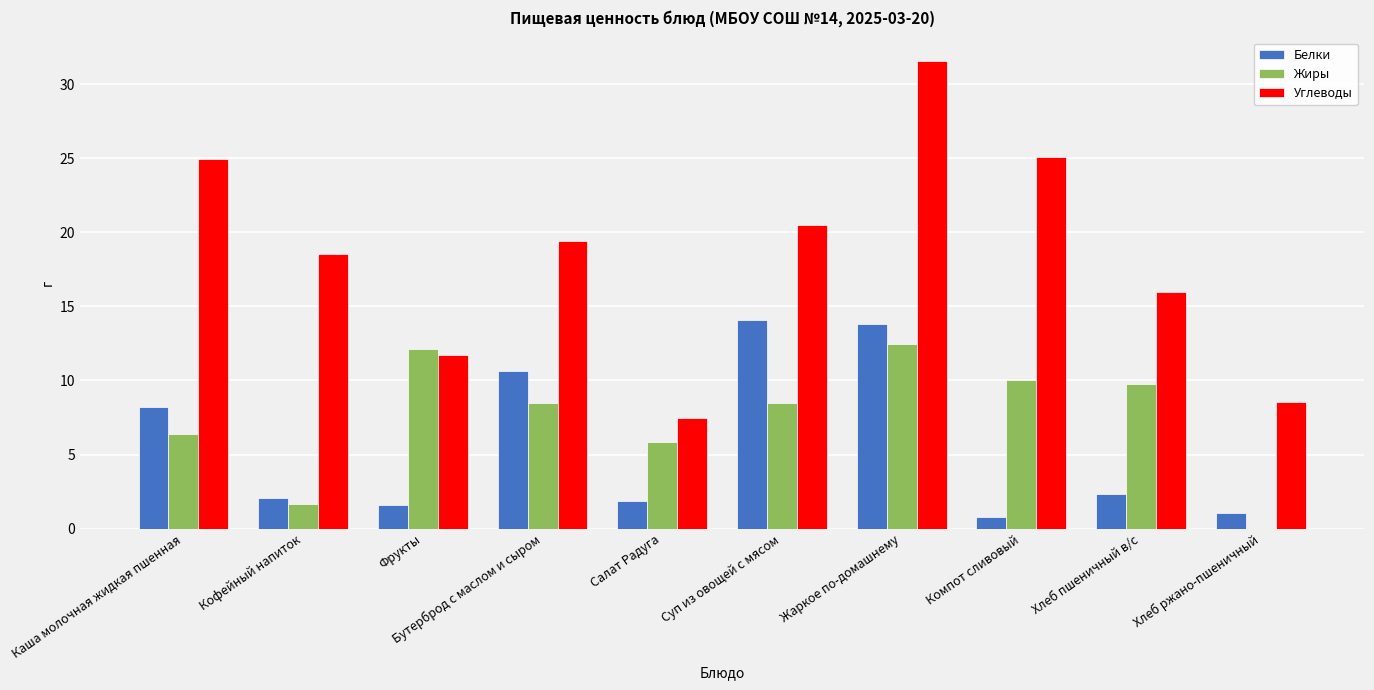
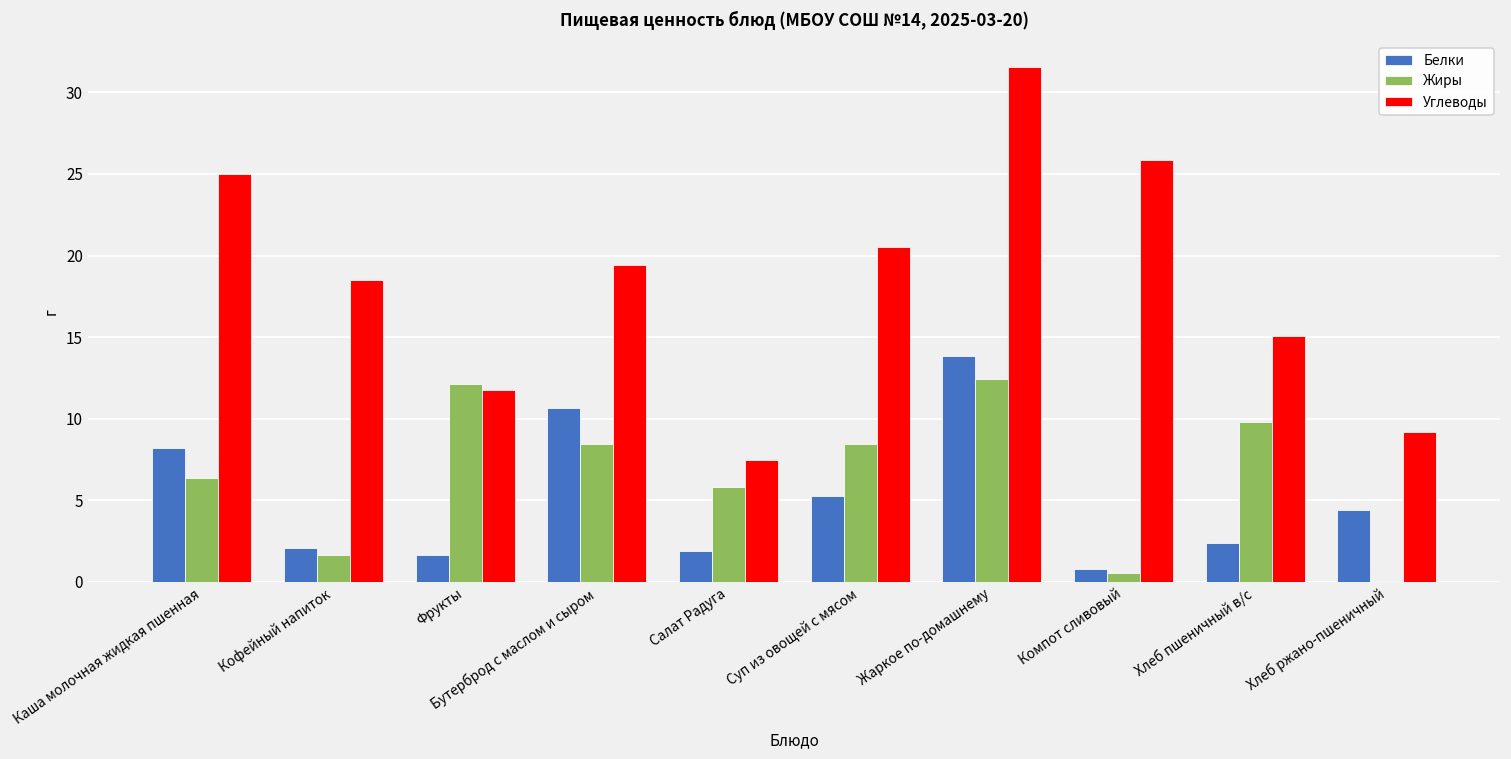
  {
    "Белки": {
      "Каша молочная жидкая пшенная": 8.2,
      "Кофейный напиток": 2.1,
      "Фрукты": 1.6,
      "Бутерброд с маслом и сыром": 10.6,
      "Салат Радуга": 1.9,
-     "Суп из овощей с мясом": 14.1,
+     "Суп из овощей с мясом": 5.3,
      "Жаркое по-домашнему": 13.8,
      "Компот сливовый": 0.8,
      "Хлеб пшеничный в/с": 2.4,
-     "Хлеб ржано-пшеничный": 1.1
+     "Хлеб ржано-пшеничный": 4.4
    },
    "Жиры": {
      "Каша молочная жидкая пшенная": 6.4,
      "Кофейный напиток": 1.7,
      "Фрукты": 12.1,
      "Бутерброд с маслом и сыром": 8.5,
      "Салат Радуга": 5.8,
      "Суп из овощей с мясом": 8.5,
      "Жаркое по-домашнему": 12.4,
-     "Компот сливовый": 10.0,
+     "Компот сливовый": 0.5,
      "Хлеб пшеничный в/с": 9.8
    },
    "Углеводы": {
      "Каша молочная жидкая пшенная": 25.0,
      "Кофейный напиток": 18.5,
      "Фрукты": 11.8,
      "Бутерброд с маслом и сыром": 19.4,
      "Салат Радуга": 7.5,
      "Суп из овощей с мясом": 20.5,
      "Жаркое по-домашнему": 31.6,
-     "Компот сливовый": 25.1,
-     "Хлеб пшеничный в/с": 16.0,
-     "Хлеб ржано-пшеничный": 8.6
+     "Компот сливовый": 25.9,
+     "Хлеб пшеничный в/с": 15.1,
+     "Хлеб ржано-пшеничный": 9.2
    }
  }
